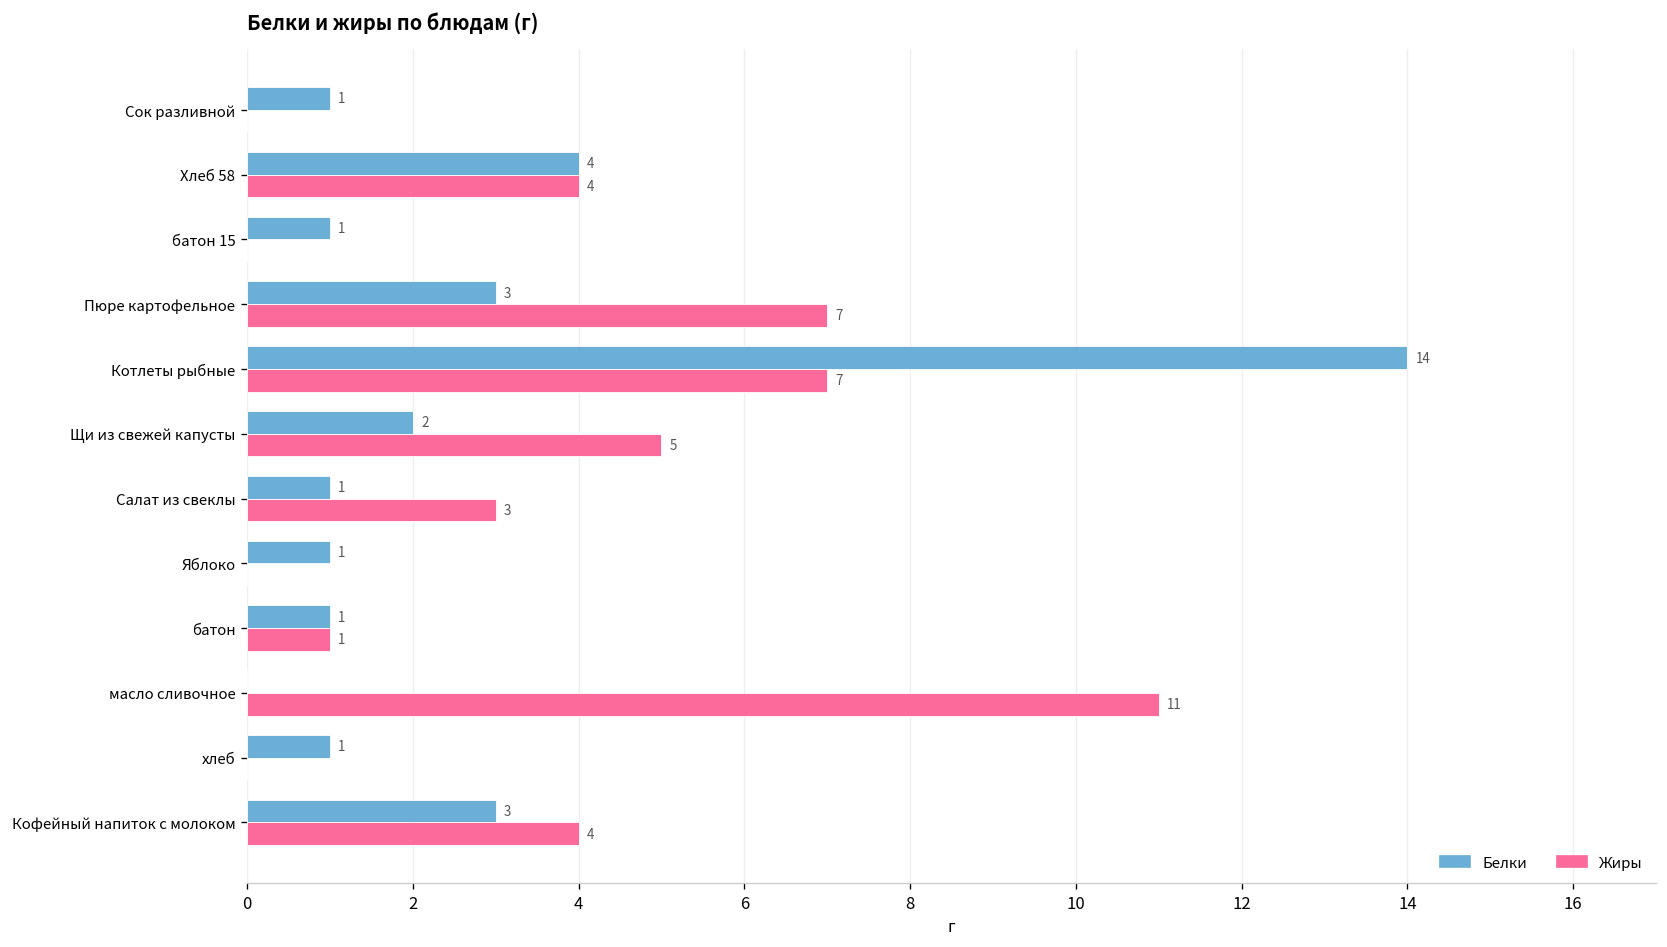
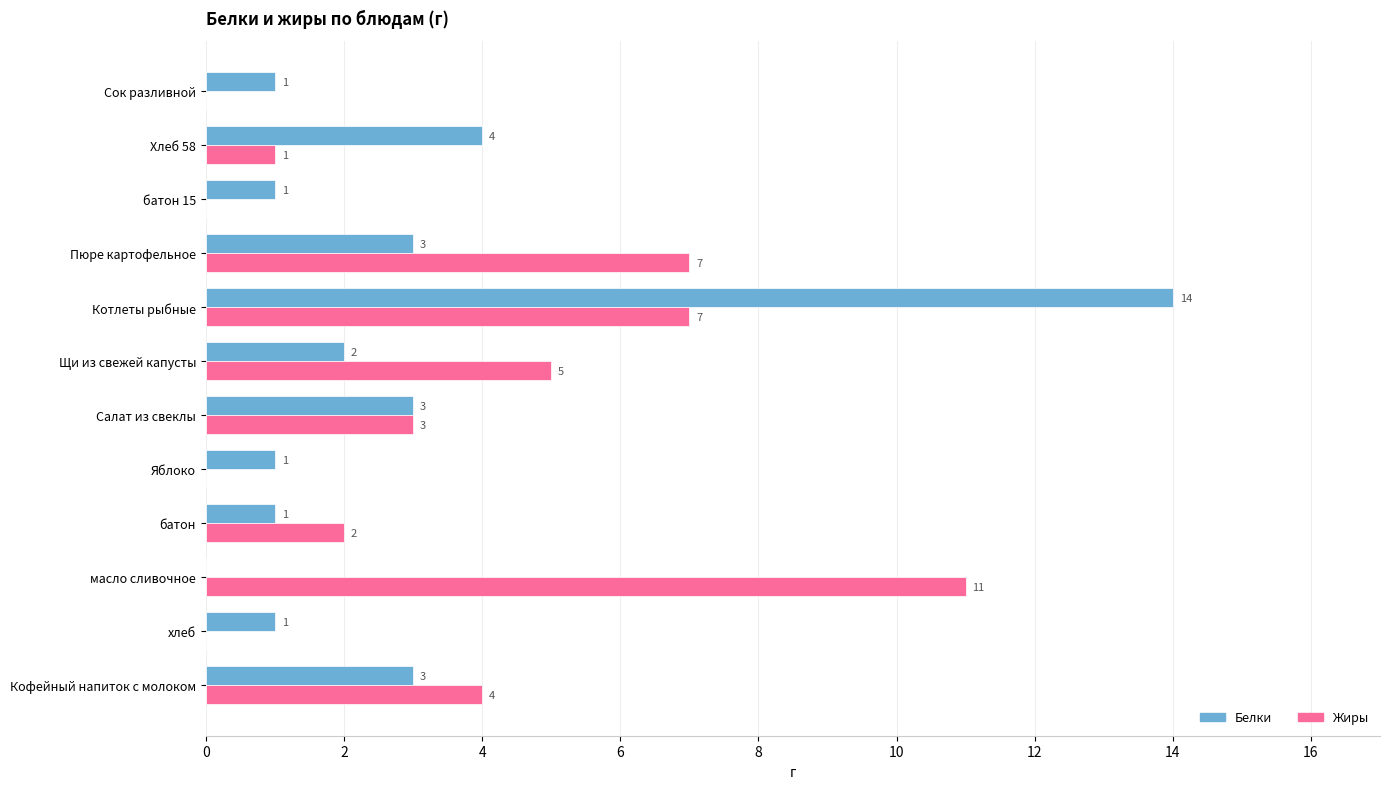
  {
    "Белки": {
      "Сок разливной": 1,
      "Хлеб 58": 4,
      "батон 15": 1,
      "Пюре картофельное": 3,
      "Котлеты рыбные": 14,
      "Щи из свежей капусты": 2,
-     "Салат из свеклы": 1,
+     "Салат из свеклы": 3,
      "Яблоко": 1,
      "батон": 1,
      "хлеб": 1,
      "Кофейный напиток с молоком": 3
    },
    "Жиры": {
-     "Хлеб 58": 4,
+     "Хлеб 58": 1,
      "Пюре картофельное": 7,
      "Котлеты рыбные": 7,
      "Щи из свежей капусты": 5,
      "Салат из свеклы": 3,
-     "батон": 1,
+     "батон": 2,
      "масло сливочное": 11,
      "Кофейный напиток с молоком": 4
    }
  }
